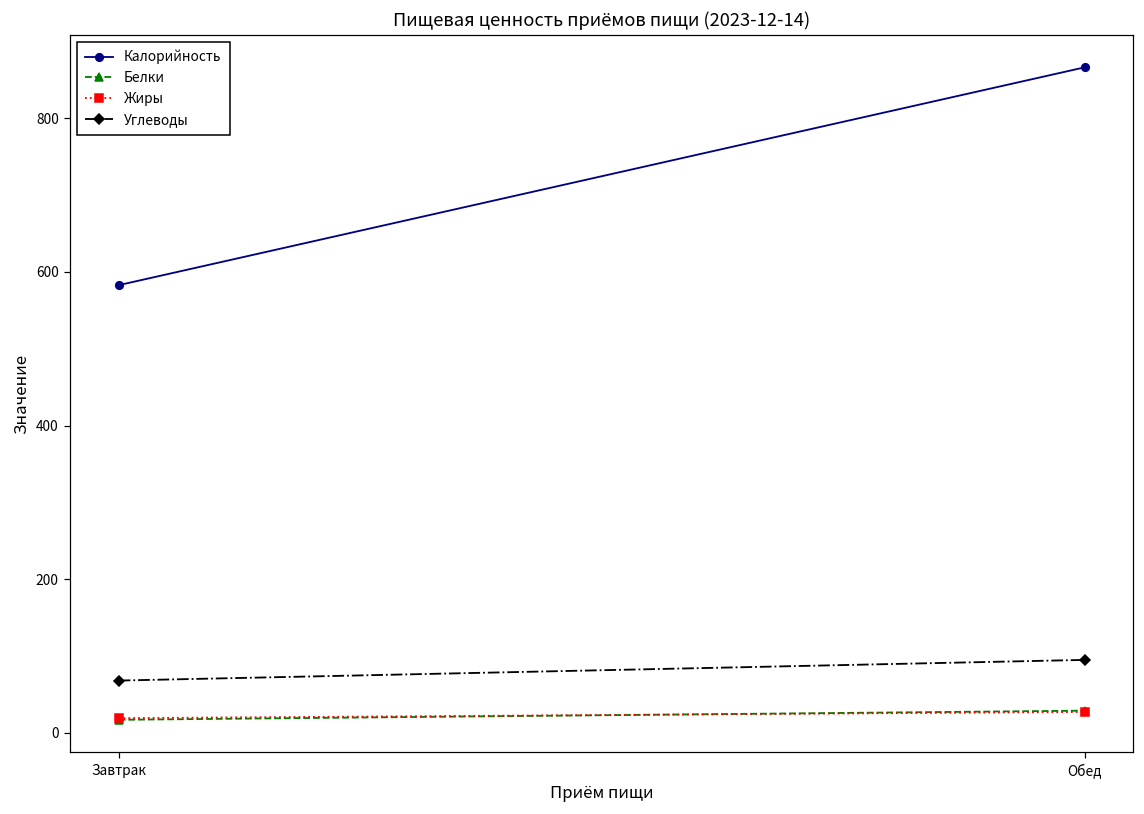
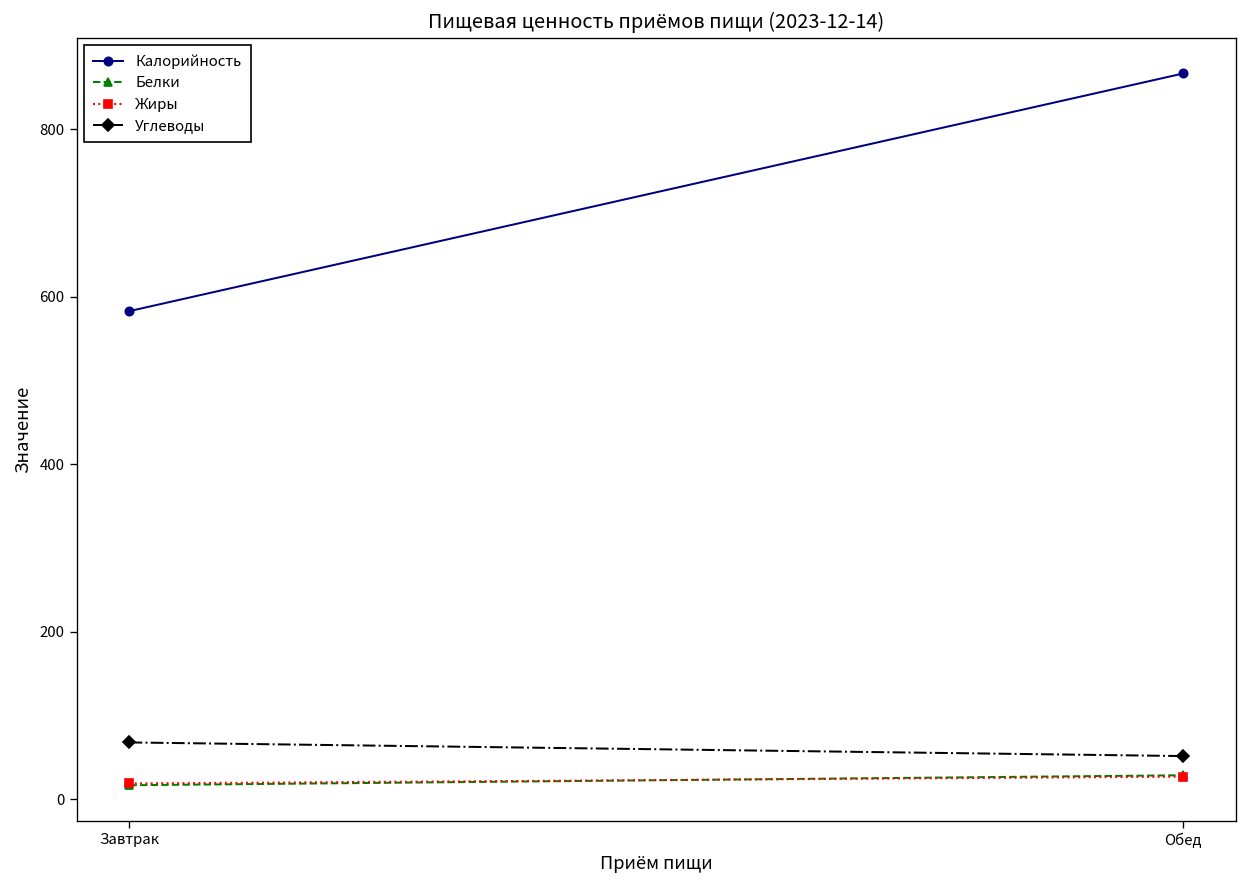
  {
    "Калорийность": {
      "Завтрак": 580,
      "Обед": 870
    },
    "Углеводы": {
      "Завтрак": 70,
-     "Обед": 90
+     "Обед": 50
    }
  }
